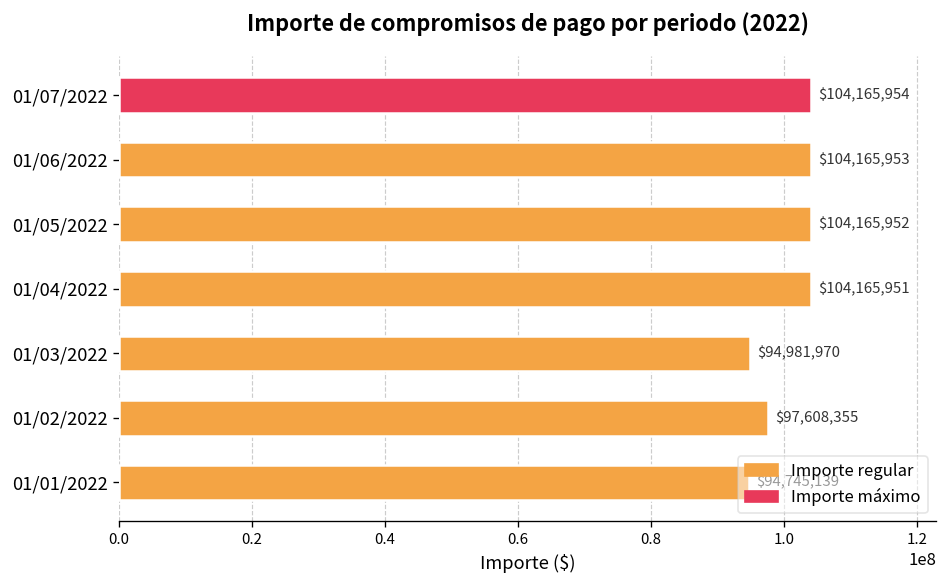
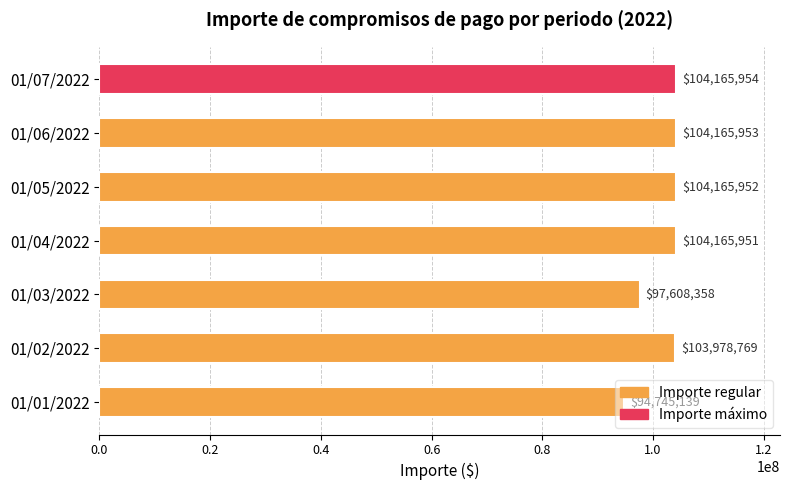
  {
    "01/07/2022": "$104,165,954",
    "01/06/2022": "$104,165,953",
    "01/05/2022": "$104,165,952",
    "01/04/2022": "$104,165,951",
-   "01/03/2022": "$94,981,970",
-   "01/02/2022": "$97,608,355"
+   "01/03/2022": "$97,608,358",
+   "01/02/2022": "$103,978,769"
  }
